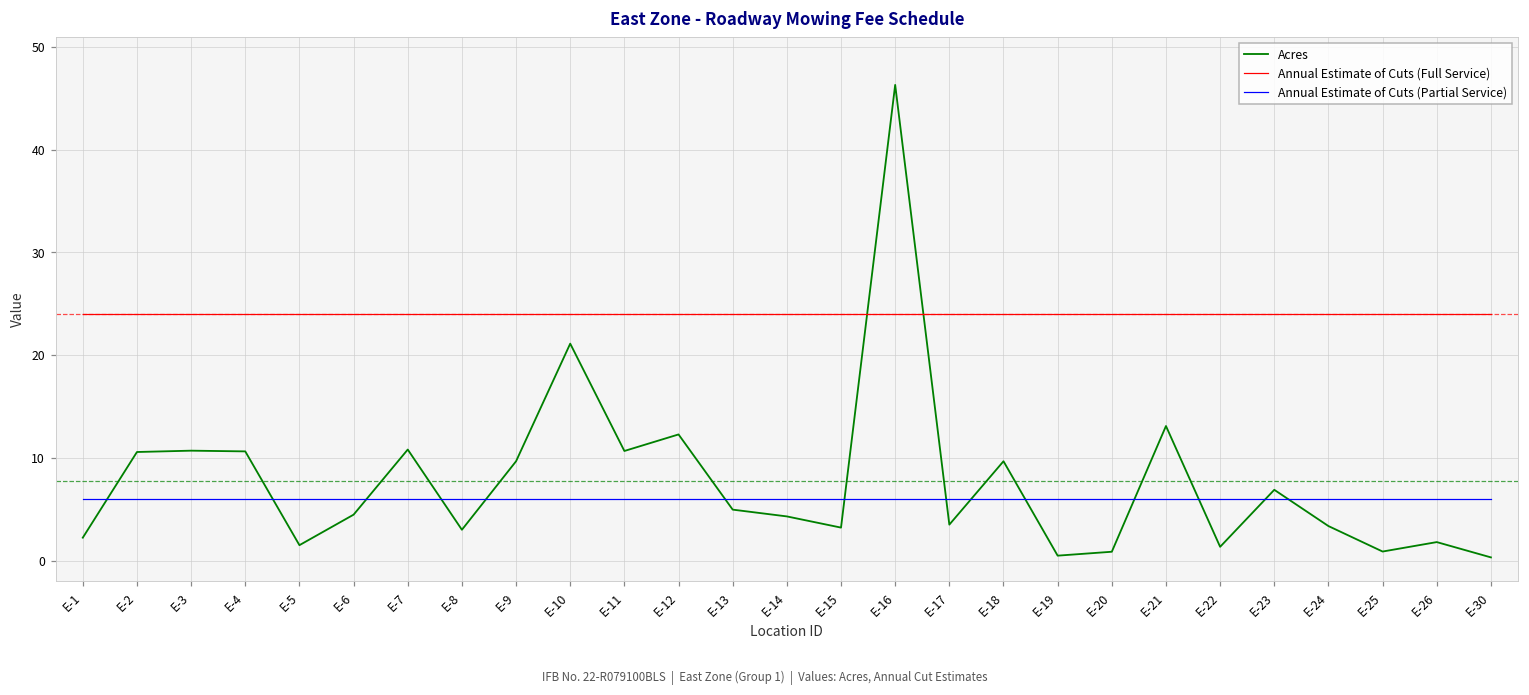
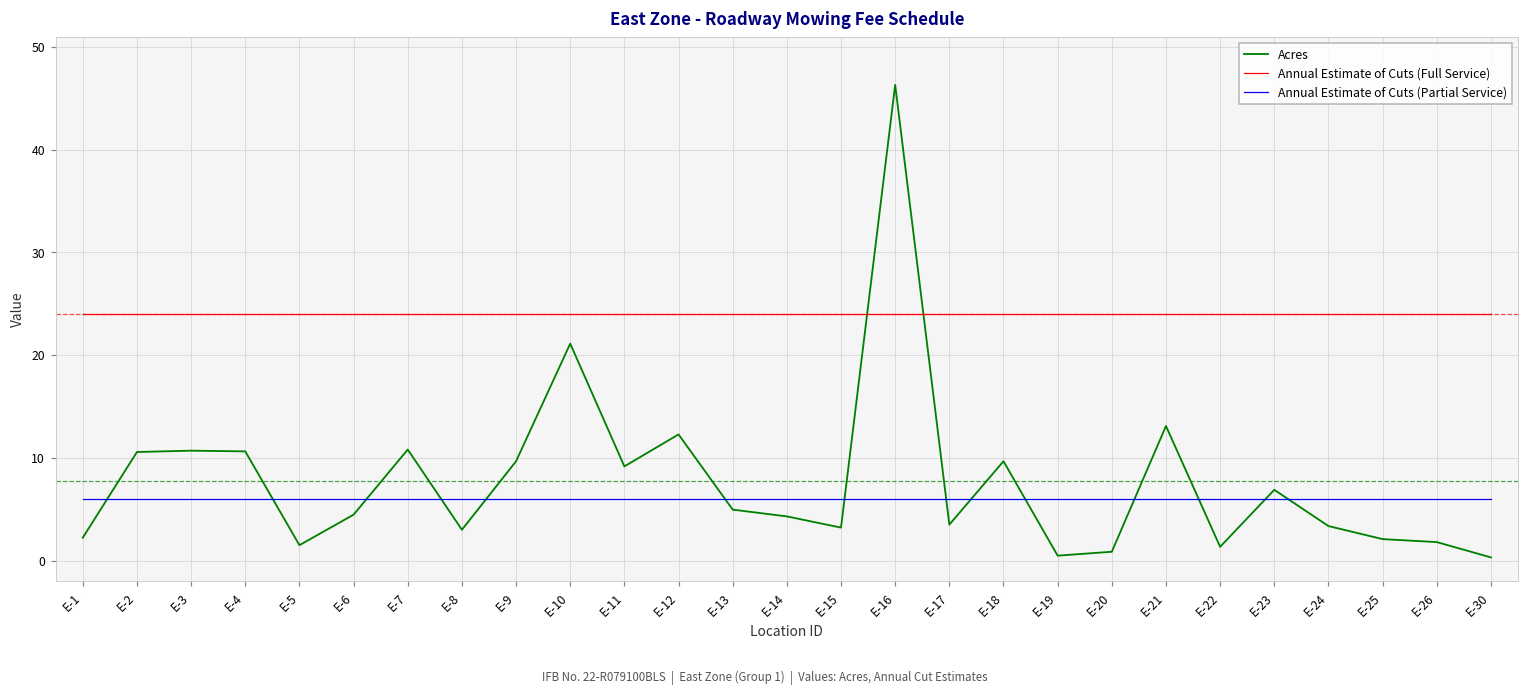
  {
    "Acres": {
      "E-1": 2,
      "E-2": 11,
      "E-3": 11,
      "E-4": 11,
      "E-5": 2,
      "E-6": 4,
      "E-7": 11,
      "E-8": 3,
      "E-9": 10,
      "E-10": 21,
-     "E-11": 11,
+     "E-11": 9,
      "E-12": 12,
      "E-13": 5,
      "E-14": 4,
      "E-15": 3,
      "E-16": 46,
      "E-17": 4,
      "E-18": 10,
      "E-19": 0,
      "E-20": 1,
      "E-21": 13,
      "E-22": 1,
      "E-23": 7,
      "E-24": 3,
-     "E-25": 1,
+     "E-25": 2,
      "E-26": 2,
      "E-30": 0
    },
    "Annual Estimate of Cuts (Full Service)": {
      "E-1": 24,
      "E-2": 24,
      "E-3": 24,
      "E-4": 24,
      "E-5": 24,
      "E-6": 24,
      "E-7": 24,
      "E-8": 24,
      "E-9": 24,
      "E-10": 24,
      "E-11": 24,
      "E-12": 24,
      "E-13": 24,
      "E-14": 24,
      "E-15": 24,
      "E-16": 24,
      "E-17": 24,
      "E-18": 24,
      "E-19": 24,
      "E-20": 24,
      "E-21": 24,
      "E-22": 24,
      "E-23": 24,
      "E-24": 24,
      "E-25": 24,
      "E-26": 24,
      "E-30": 24
    },
    "Annual Estimate of Cuts (Partial Service)": {
      "E-1": 6,
      "E-2": 6,
      "E-3": 6,
      "E-4": 6,
      "E-5": 6,
      "E-6": 6,
      "E-7": 6,
      "E-8": 6,
      "E-9": 6,
      "E-10": 6,
      "E-11": 6,
      "E-12": 6,
      "E-13": 6,
      "E-14": 6,
      "E-15": 6,
      "E-16": 6,
      "E-17": 6,
      "E-18": 6,
      "E-19": 6,
      "E-20": 6,
      "E-21": 6,
      "E-22": 6,
      "E-23": 6,
      "E-24": 6,
      "E-25": 6,
      "E-26": 6,
      "E-30": 6
    }
  }
